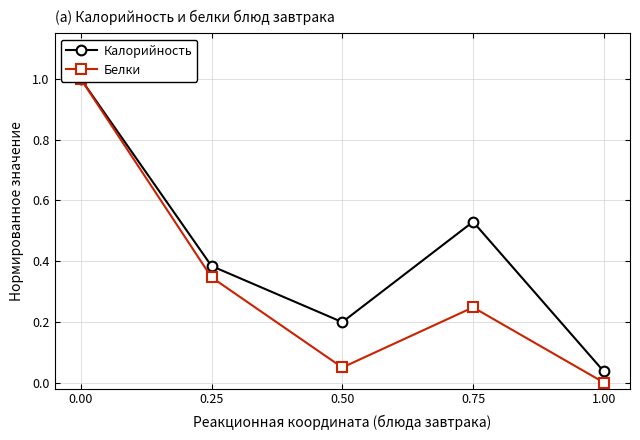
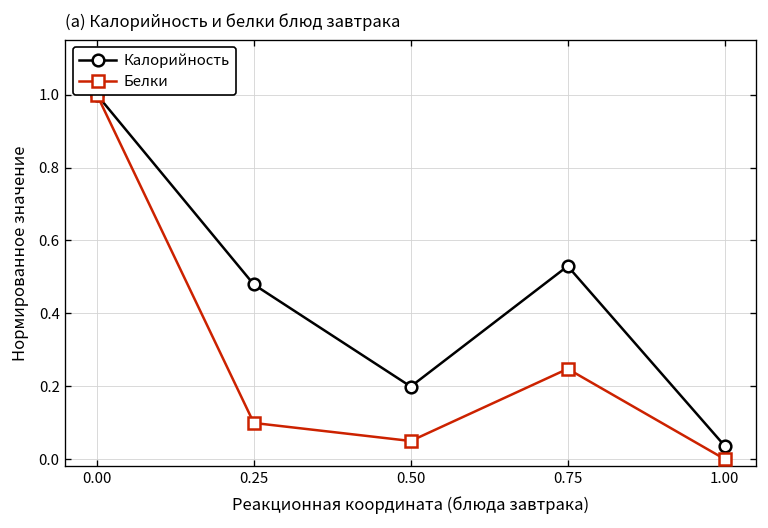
  {
    "Калорийность": {
-     "0.25": 0.38,
+     "0.25": 0.48,
      "0.50": 0.20,
      "0.75": 0.53,
      "1.00": 0.04
    },
    "Белки": {
-     "0.25": 0.35,
+     "0.25": 0.10,
      "0.50": 0.05,
      "0.75": 0.25,
      "1.00": 0.00
    }
  }
